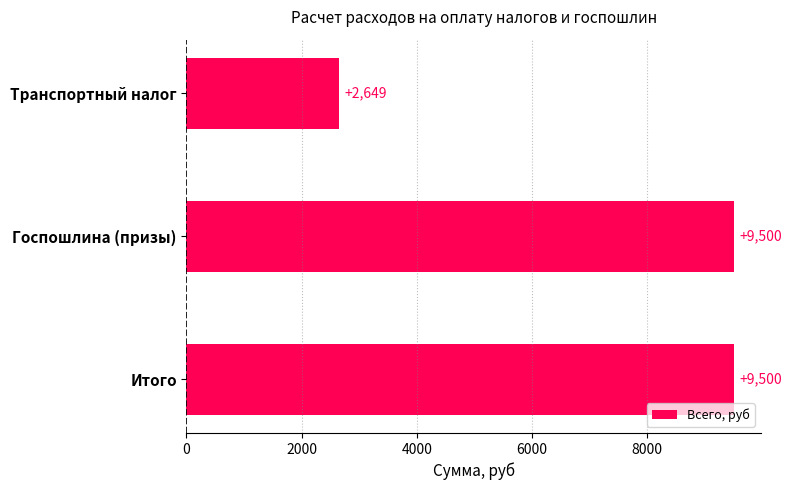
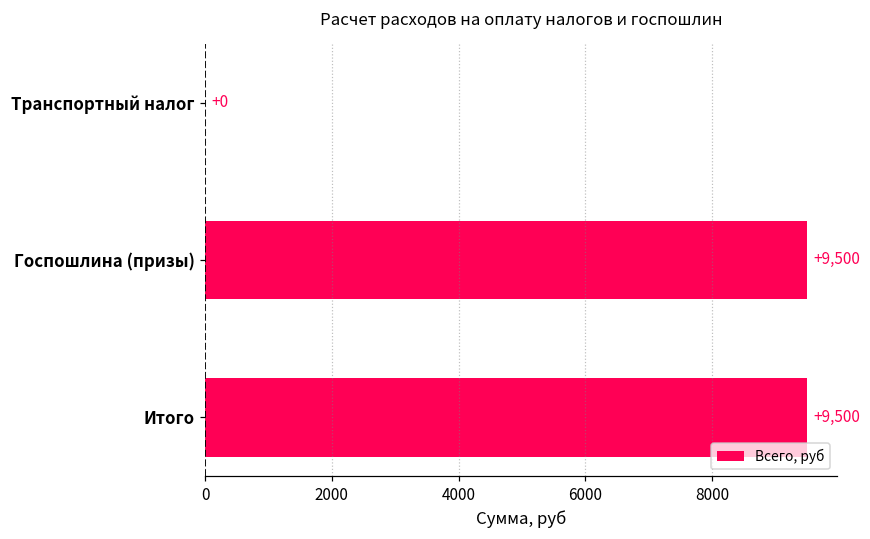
  {
-   "Транспортный налог": "+2,649",
+   "Транспортный налог": "+0",
    "Госпошлина (призы)": "+9,500",
    "Итого": "+9,500"
  }
